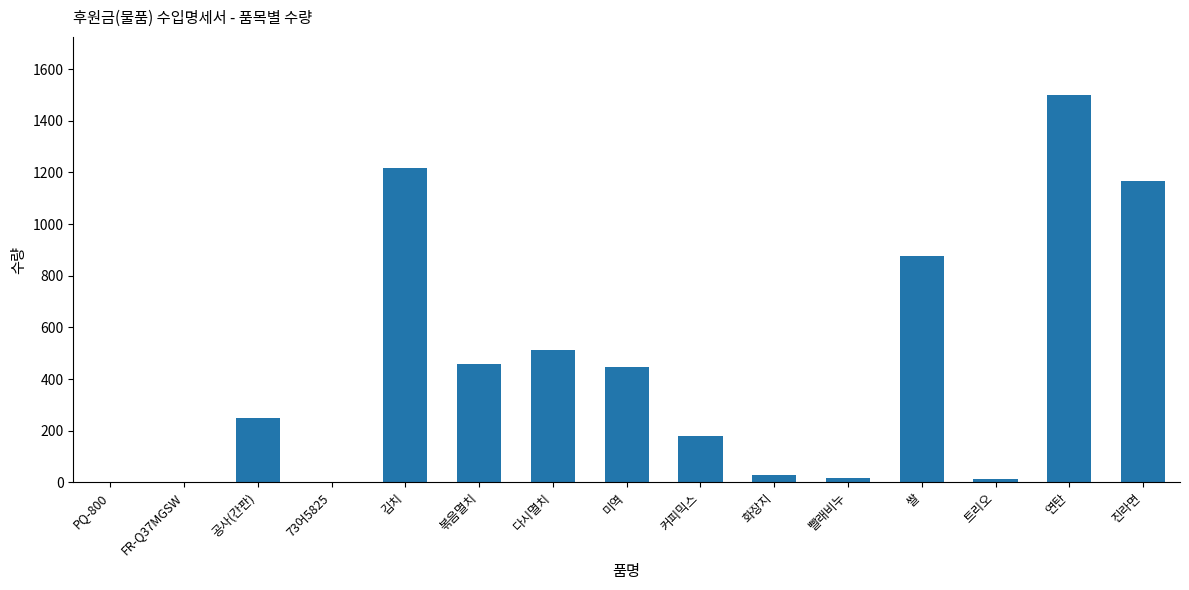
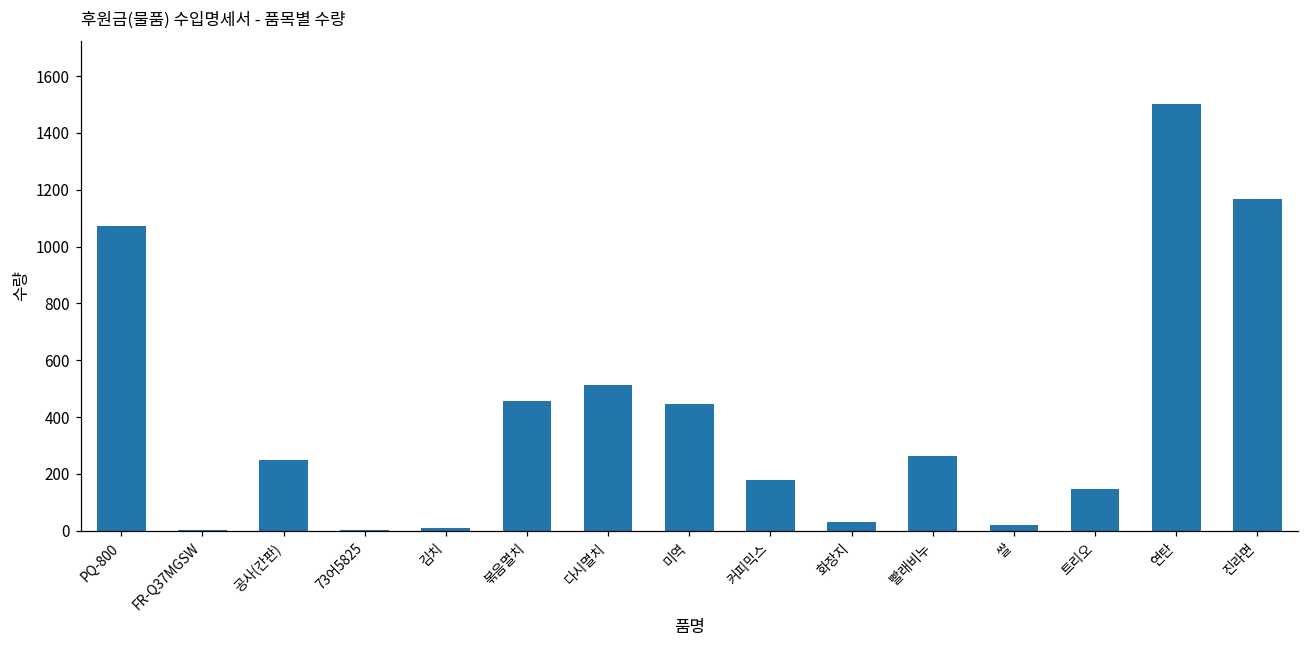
  {
-   "PQ-800": 0,
+   "PQ-800": 1070,
    "공사(간판)": 250,
-   "김치": 1220,
+   "김치": 10,
    "볶음멸치": 460,
    "다시멸치": 510,
    "미역": 450,
    "커피믹스": 180,
    "화장지": 30,
-   "빨래비누": 20,
-   "쌀": 880,
-   "트리오": 10,
+   "빨래비누": 260,
+   "쌀": 20,
+   "트리오": 150,
    "연탄": 1500,
    "진라면": 1170
  }
